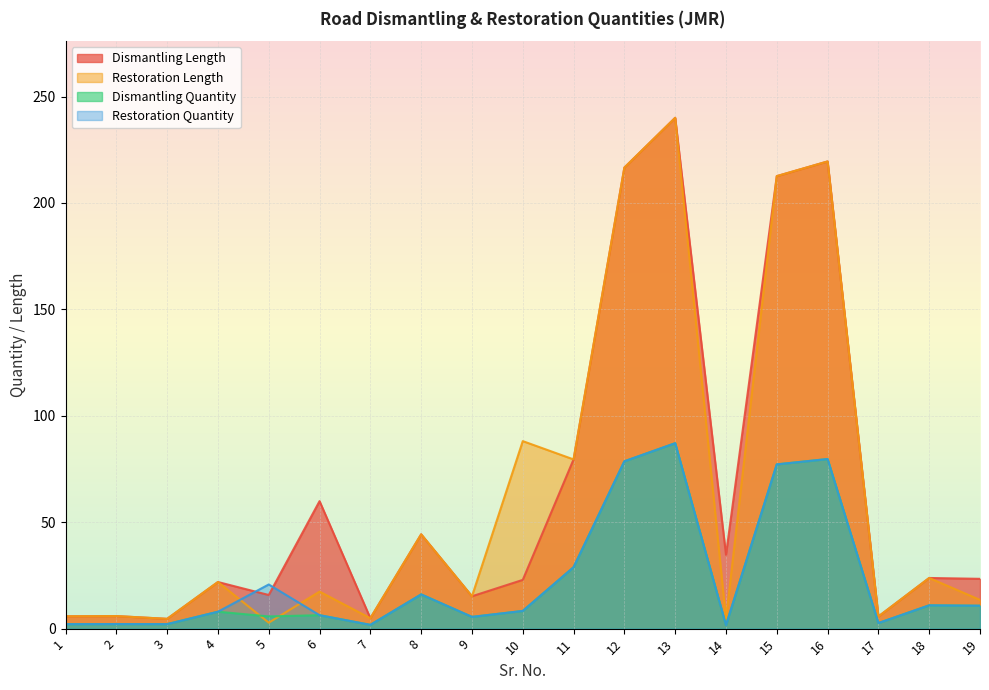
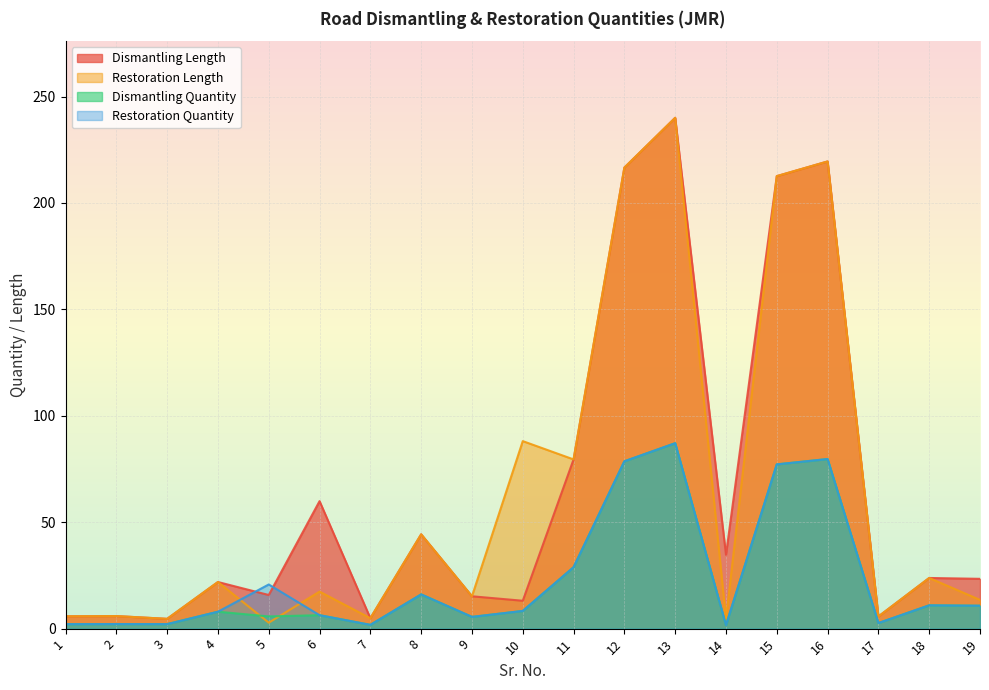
  {
    "Dismantling Length": {
      "5": 16,
      "6": 60,
-     "10": 23,
+     "10": 13,
      "14": 35,
      "19": 23
    },
    "Restoration Length": {
      "5": 3,
      "6": 17,
      "10": 88,
      "14": 5,
      "19": 14
    },
    "Dismantling Quantity": {
      "5": 6
    },
    "Restoration Quantity": {
      "5": 21
    }
  }
